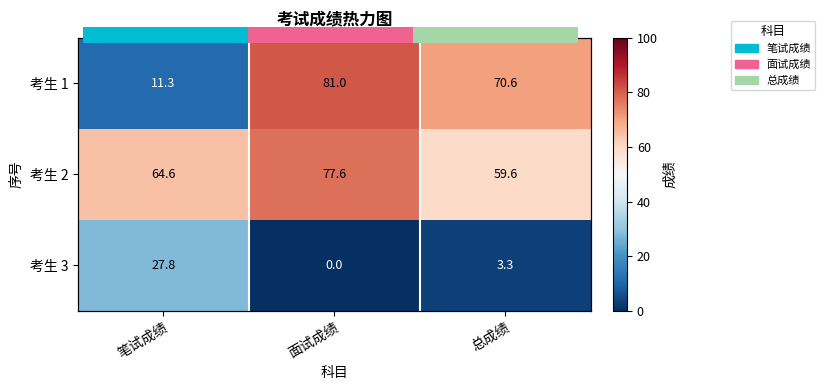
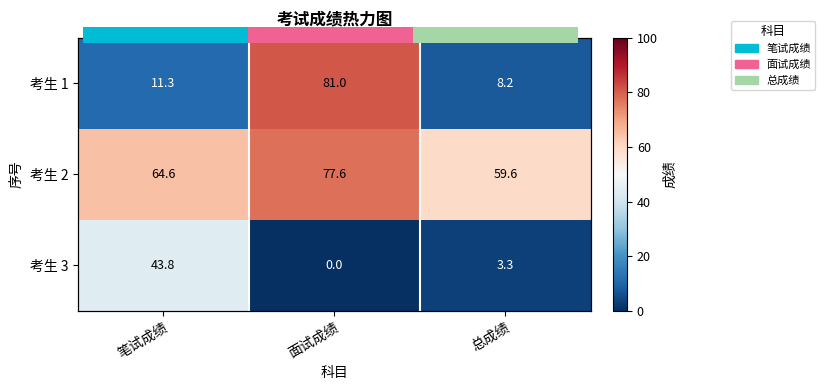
  {
    "考试成绩热力图": {
      "考生 1": {
        "笔试成绩": 11.3,
        "面试成绩": 81.0,
-       "总成绩": 70.6
+       "总成绩": 8.2
      },
      "考生 2": {
        "笔试成绩": 64.6,
        "面试成绩": 77.6,
        "总成绩": 59.6
      },
      "考生 3": {
-       "笔试成绩": 27.8,
+       "笔试成绩": 43.8,
        "面试成绩": 0.0,
        "总成绩": 3.3
      }
    }
  }
